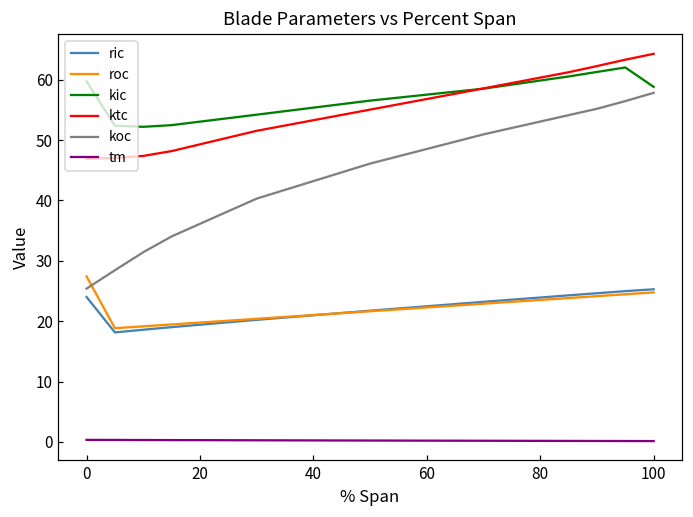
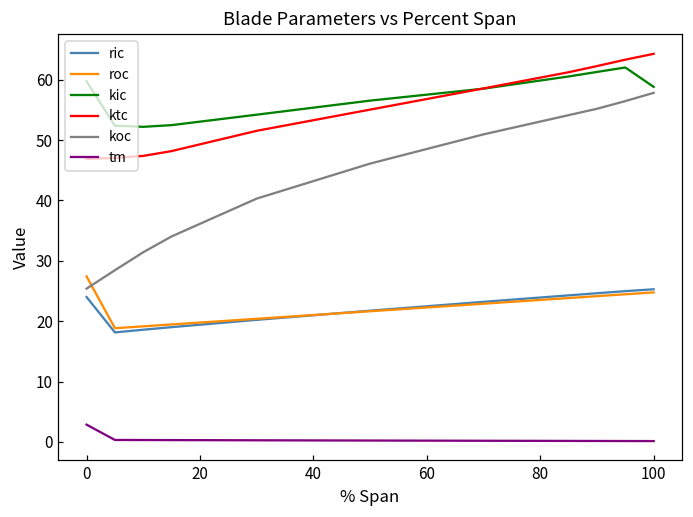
  {
    "ric": {
      "0": 24,
      "100": 25
    },
    "roc": {
      "0": 27,
      "100": 25
    },
    "kic": {
      "100": 59
    },
    "ktc": {
      "100": 64
    },
    "koc": {
      "0": 25,
      "100": 58
    },
    "tm": {
-     "0": 0,
+     "0": 3,
      "100": 0
    }
  }
